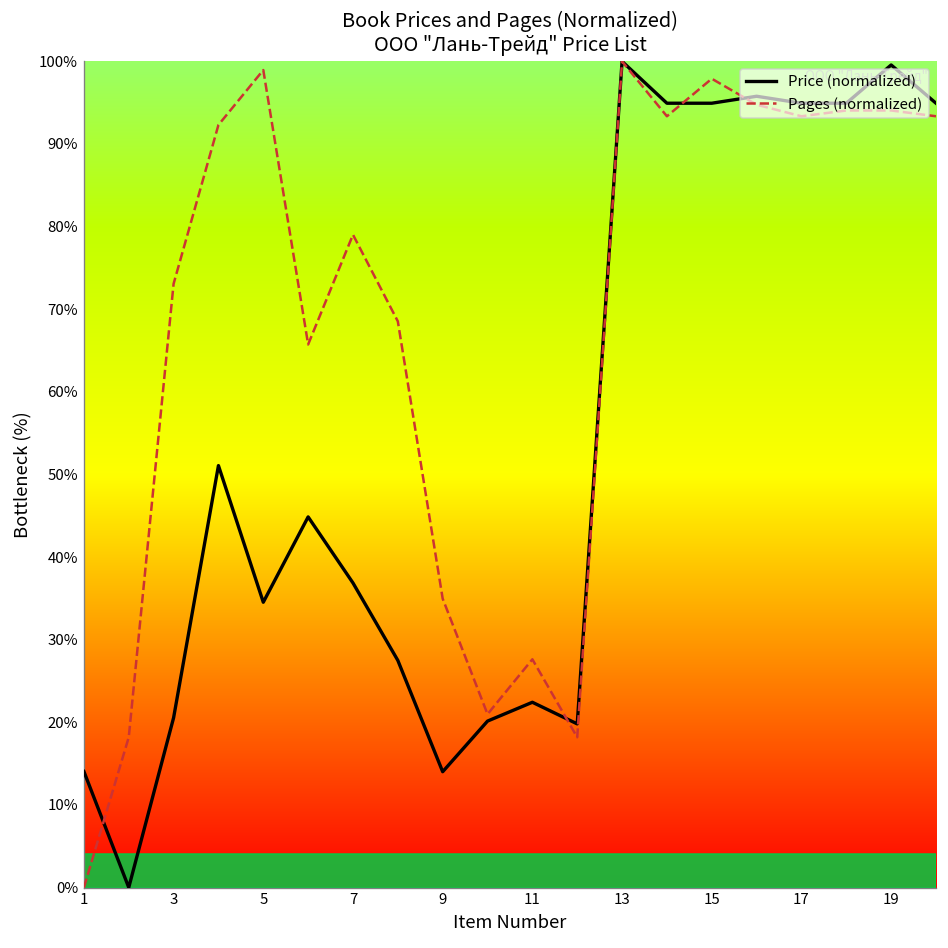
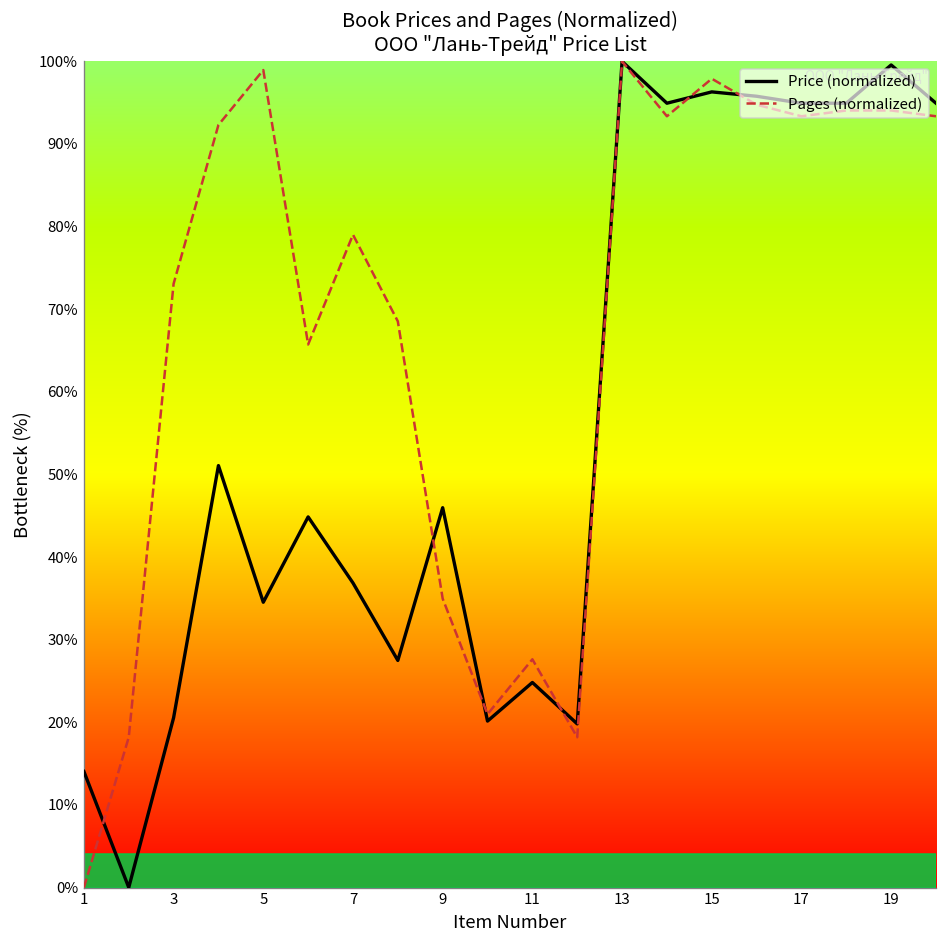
  {
    "Price (normalized)": {
      "1": "14%",
      "3": "21%",
      "5": "35%",
      "7": "37%",
-     "9": "14%",
-     "11": "22%",
-     "15": "95%",
+     "9": "46%",
+     "11": "25%",
+     "15": "96%",
      "19": "100%"
    },
    "Pages (normalized)": {
      "3": "73%",
      "5": "99%",
      "7": "79%",
      "9": "35%",
      "11": "28%",
      "15": "98%"
    }
  }
